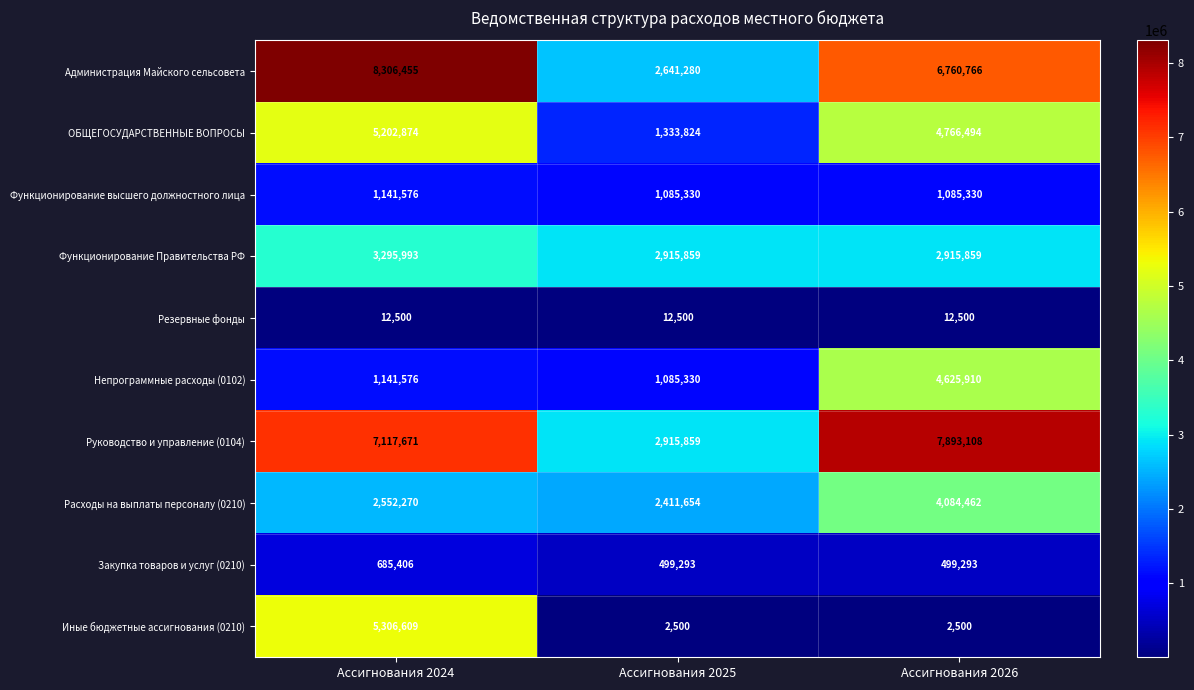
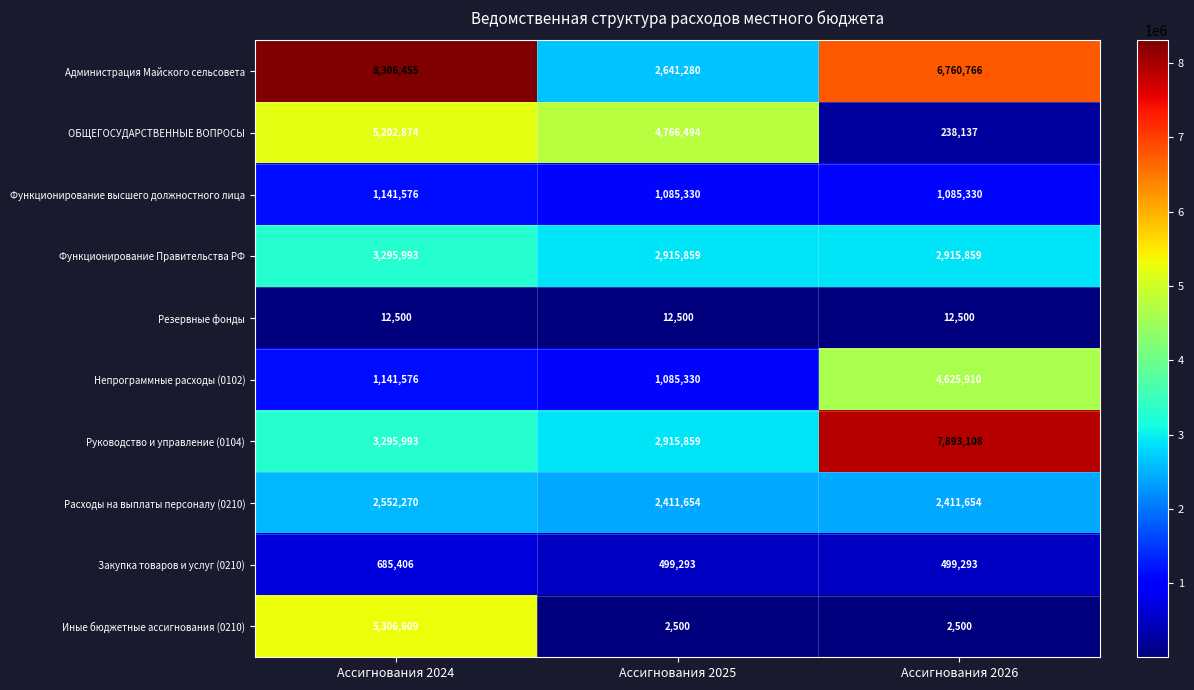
  {
    "Администрация Майского сельсовета": {
      "Ассигнования 2024": "8,306,455",
      "Ассигнования 2025": "2,641,280",
      "Ассигнования 2026": "6,760,766"
    },
    "ОБЩЕГОСУДАРСТВЕННЫЕ ВОПРОСЫ": {
      "Ассигнования 2024": "5,202,874",
-     "Ассигнования 2025": "1,333,824",
-     "Ассигнования 2026": "4,766,494"
+     "Ассигнования 2025": "4,766,494",
+     "Ассигнования 2026": "238,137"
    },
    "Функционирование высшего должностного лица": {
      "Ассигнования 2024": "1,141,576",
      "Ассигнования 2025": "1,085,330",
      "Ассигнования 2026": "1,085,330"
    },
    "Функционирование Правительства РФ": {
      "Ассигнования 2024": "3,295,993",
      "Ассигнования 2025": "2,915,859",
      "Ассигнования 2026": "2,915,859"
    },
    "Резервные фонды": {
      "Ассигнования 2024": "12,500",
      "Ассигнования 2025": "12,500",
      "Ассигнования 2026": "12,500"
    },
    "Непрограммные расходы (0102)": {
      "Ассигнования 2024": "1,141,576",
      "Ассигнования 2025": "1,085,330",
      "Ассигнования 2026": "4,625,910"
    },
    "Руководство и управление (0104)": {
-     "Ассигнования 2024": "7,117,671",
+     "Ассигнования 2024": "3,295,993",
      "Ассигнования 2025": "2,915,859",
      "Ассигнования 2026": "7,893,108"
    },
    "Расходы на выплаты персоналу (0210)": {
      "Ассигнования 2024": "2,552,270",
      "Ассигнования 2025": "2,411,654",
-     "Ассигнования 2026": "4,084,462"
+     "Ассигнования 2026": "2,411,654"
    },
    "Закупка товаров и услуг (0210)": {
      "Ассигнования 2024": "685,406",
      "Ассигнования 2025": "499,293",
      "Ассигнования 2026": "499,293"
    },
    "Иные бюджетные ассигнования (0210)": {
      "Ассигнования 2024": "5,306,609",
      "Ассигнования 2025": "2,500",
      "Ассигнования 2026": "2,500"
    }
  }
